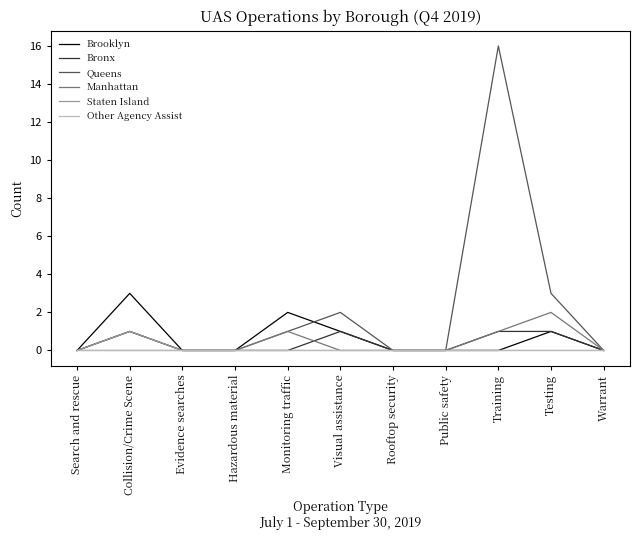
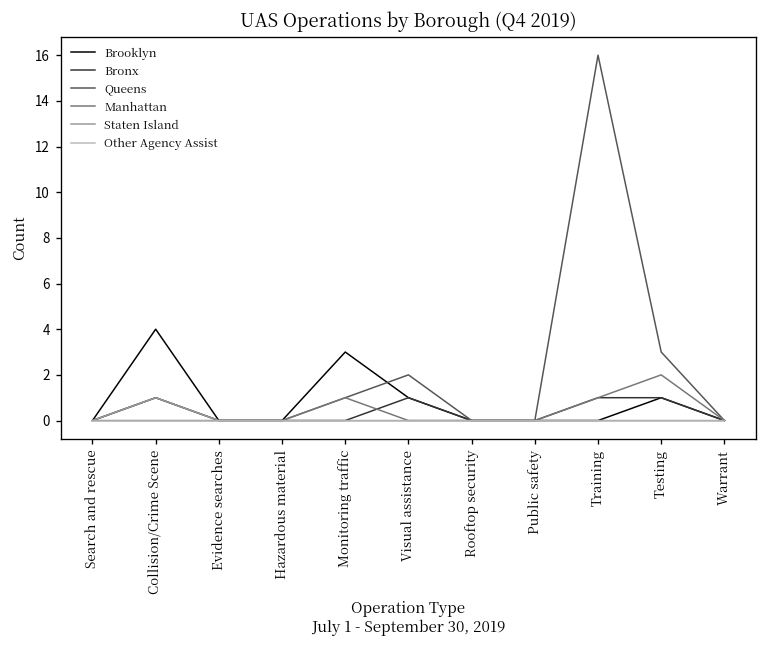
  {
    "Brooklyn": {
-     "Collision/Crime Scene": 3,
-     "Monitoring traffic": 2
+     "Collision/Crime Scene": 4,
+     "Monitoring traffic": 3
    }
  }
